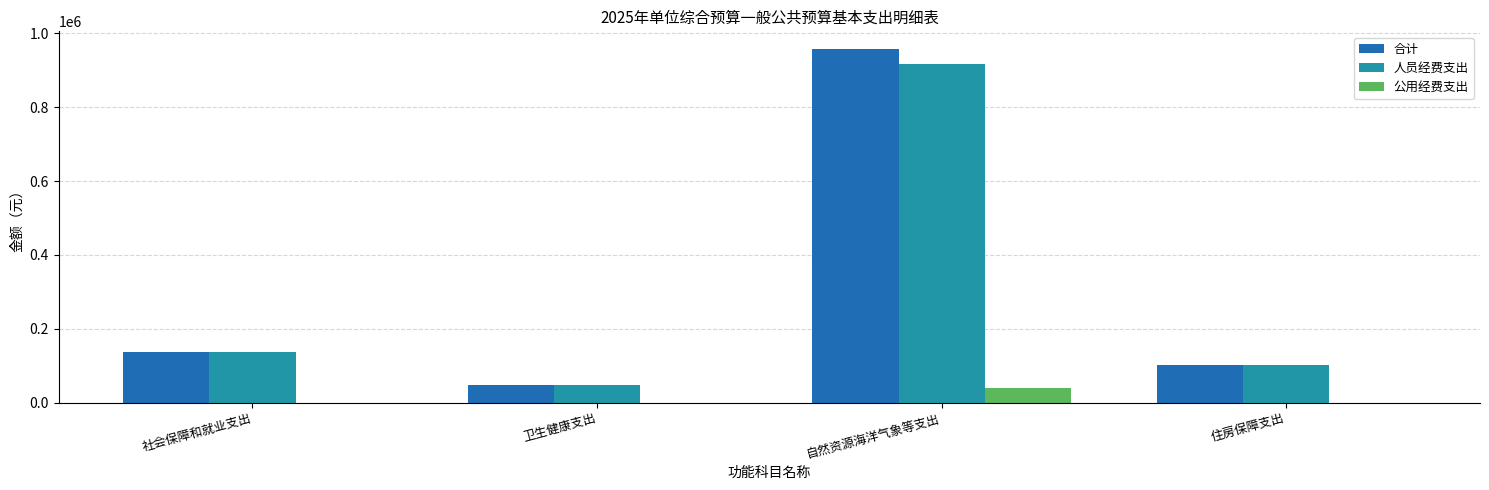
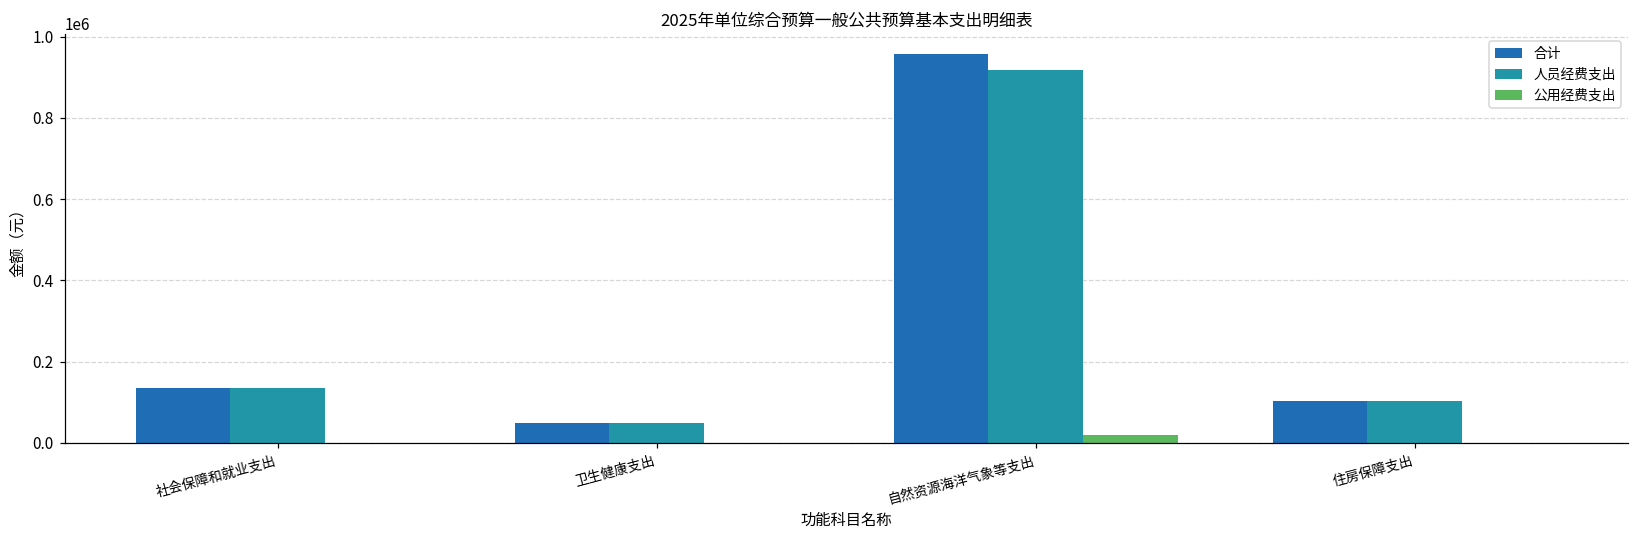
  {
    "公用经费支出": {
      "社会保障和就业支出": 0,
      "卫生健康支出": 0,
-     "自然资源海洋气象等支出": 40000,
+     "自然资源海洋气象等支出": 20000,
      "住房保障支出": 0
    }
  }
